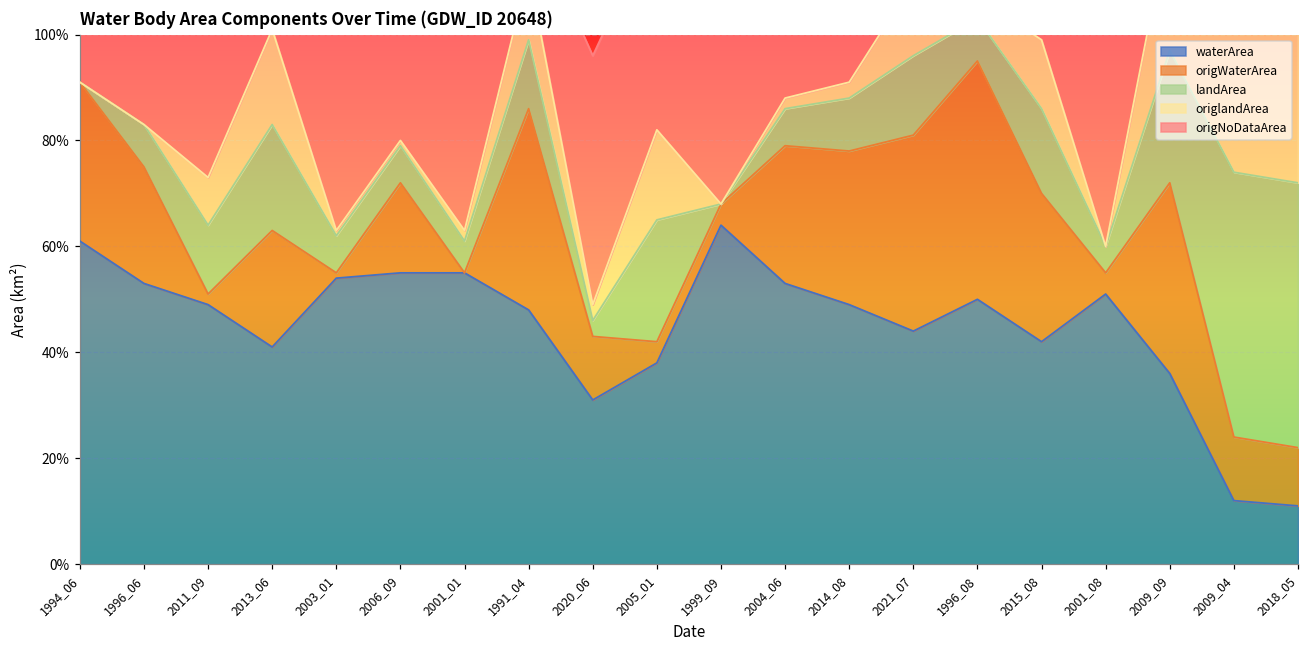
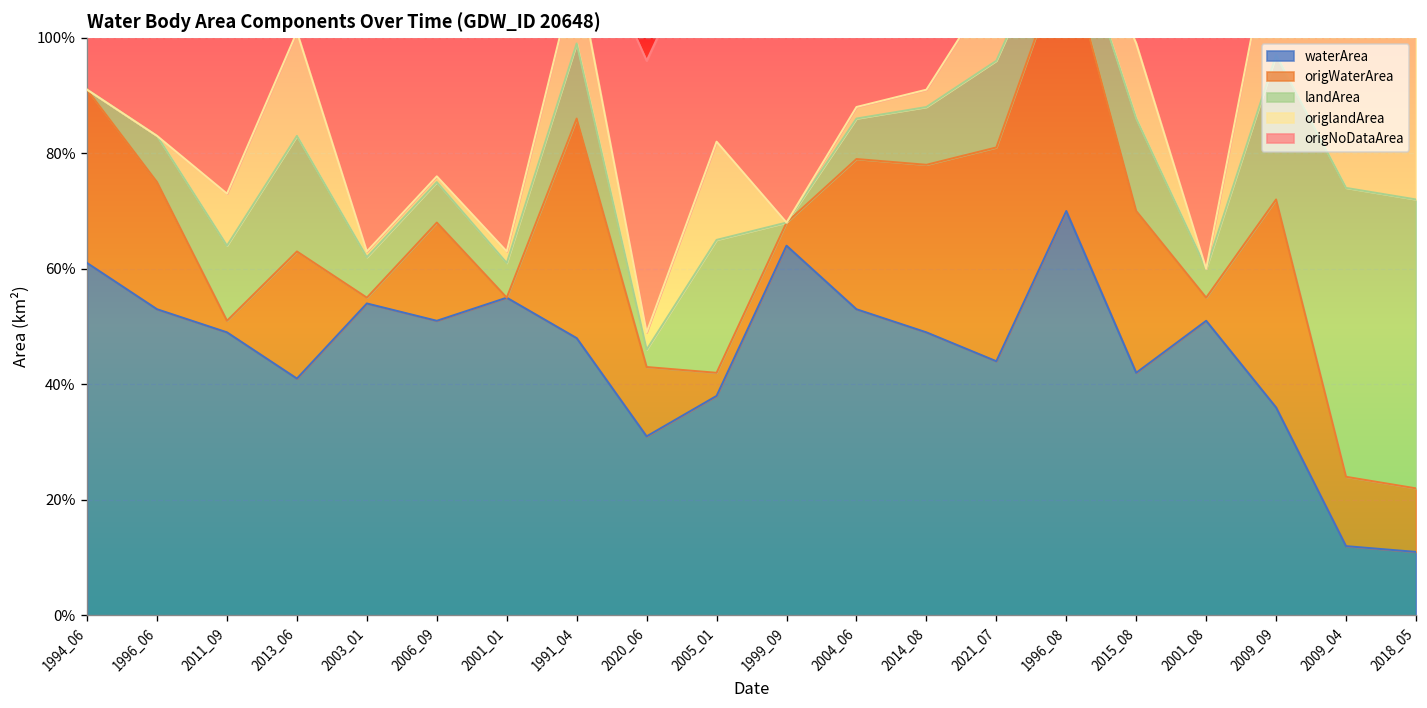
  {
    "waterArea": {
      "1994_06": "61%",
      "1996_06": "53%",
      "2011_09": "49%",
      "2013_06": "41%",
      "2003_01": "54%",
-     "2006_09": "55%",
+     "2006_09": "51%",
      "1991_04": "48%",
      "2020_06": "31%",
      "2005_01": "38%",
      "1999_09": "64%",
      "2004_06": "53%",
      "2014_08": "49%",
      "2021_07": "44%",
-     "1996_08": "50%",
+     "1996_08": "70%",
      "2015_08": "42%",
      "2001_08": "51%",
      "2009_09": "36%",
      "2009_04": "12%",
      "2018_05": "11%"
    },
    "origWaterArea": {
      "1996_06": "22%",
      "2011_09": "2%",
      "2013_06": "22%",
      "2003_01": "1%",
      "2006_09": "17%",
      "1991_04": "38%",
      "2020_06": "12%",
      "2005_01": "4%",
      "2004_06": "26%",
      "2014_08": "29%",
      "2021_07": "37%",
      "2015_08": "28%",
      "2001_08": "4%",
      "2009_09": "36%",
      "2009_04": "12%",
      "2018_05": "11%"
    },
    "landArea": {
      "2011_09": "13%",
      "2013_06": "20%",
      "2003_01": "7%",
      "2006_09": "7%",
      "2001_01": "6%",
      "1991_04": "13%",
      "2020_06": "3%",
      "2005_01": "23%",
      "2004_06": "7%",
      "2014_08": "10%",
      "2021_07": "15%",
      "2015_08": "16%",
      "2009_04": "50%",
      "2018_05": "50%"
    },
    "origlandArea": {
      "2011_09": "9%",
      "2003_01": "1%",
      "2006_09": "1%",
      "2001_01": "2%",
      "2020_06": "3%",
      "2005_01": "17%",
      "2004_06": "2%",
      "2014_08": "3%",
      "2015_08": "13%"
    },
    "origNoDataArea": {
      "2020_06": "47%"
    }
  }
